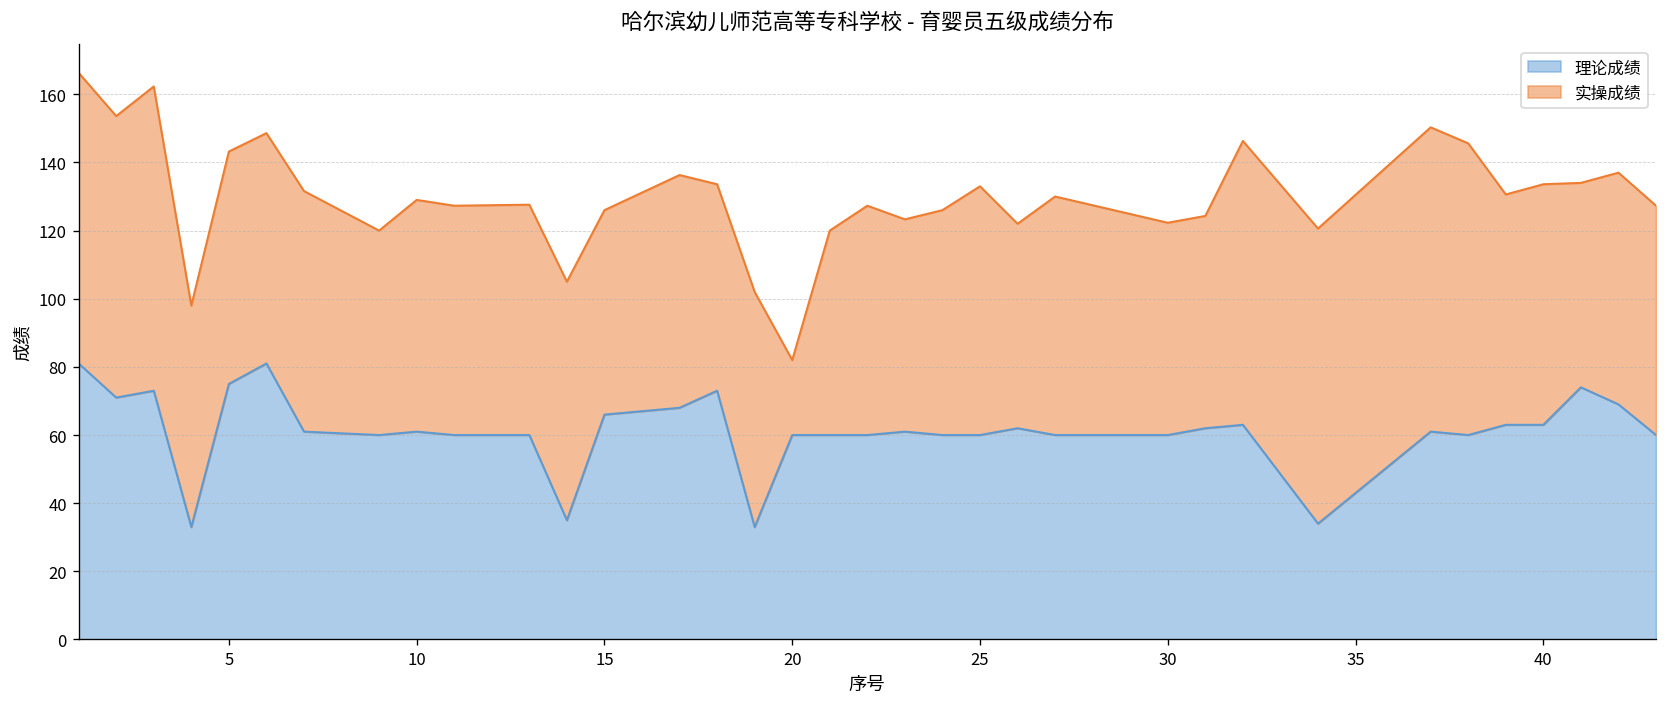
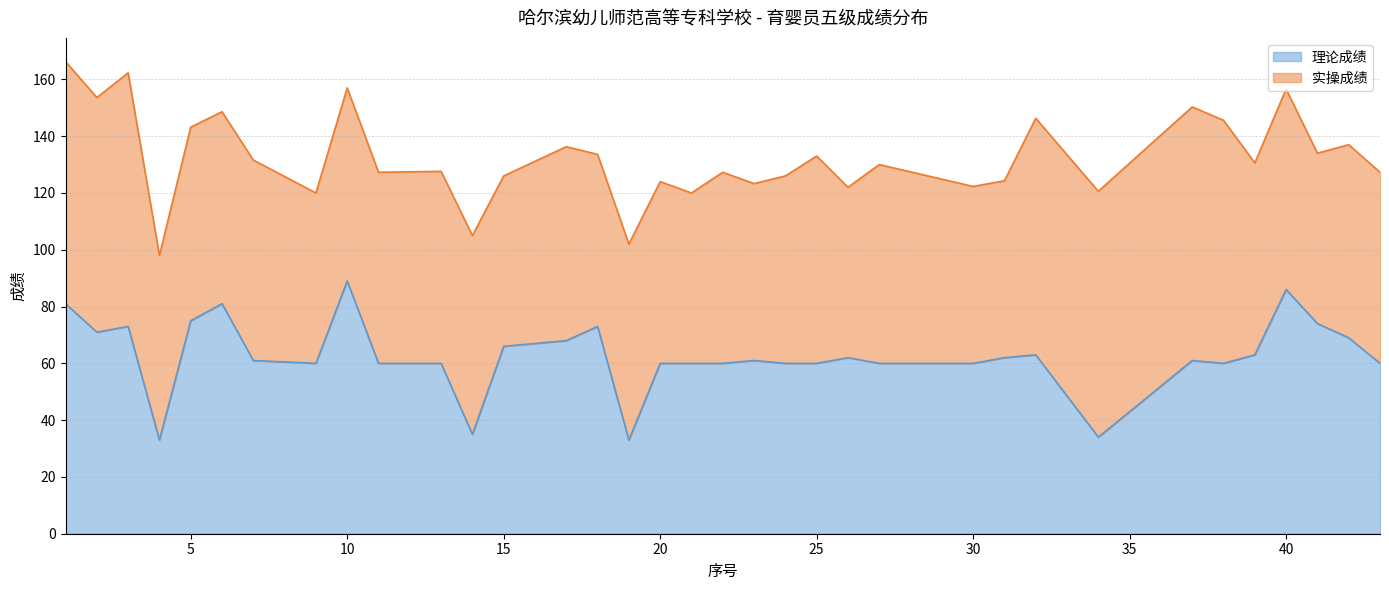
  {
    "理论成绩": {
      "5": 75,
-     "10": 61,
+     "10": 89,
      "15": 66,
      "20": 60,
      "25": 60,
      "30": 60,
-     "40": 63
+     "40": 86
    },
    "实操成绩": {
      "5": 68,
      "10": 68,
      "15": 60,
-     "20": 22,
+     "20": 64,
      "25": 73,
      "30": 62
    }
  }
